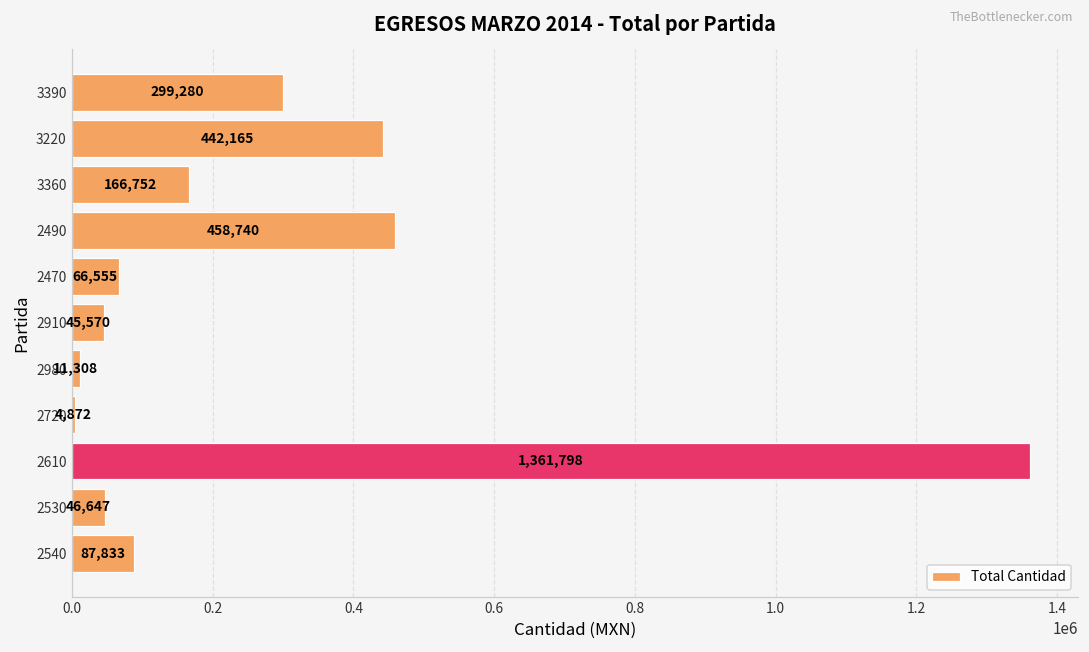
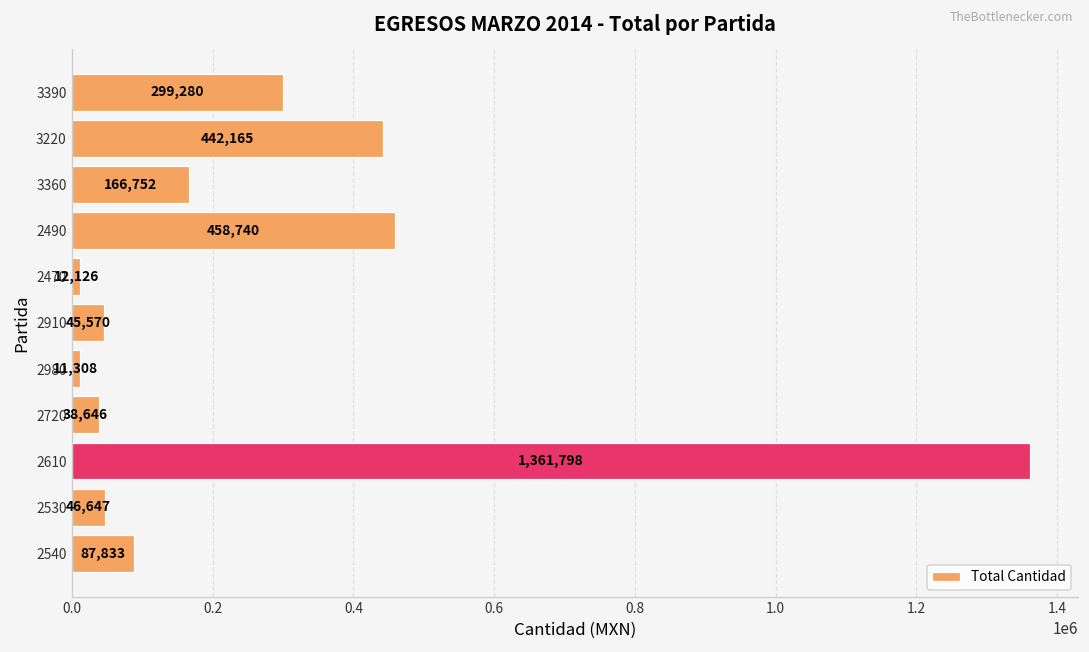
  {
    "3390": "299,280",
    "3220": "442,165",
    "3360": "166,752",
    "2490": "458,740",
-   "2470": "66,555",
+   "2470": "12,126",
    "2910": "45,570",
    "2980": "11,308",
-   "2720": "4,872",
+   "2720": "38,646",
    "2610": "1,361,798",
    "2530": "46,647",
    "2540": "87,833"
  }
